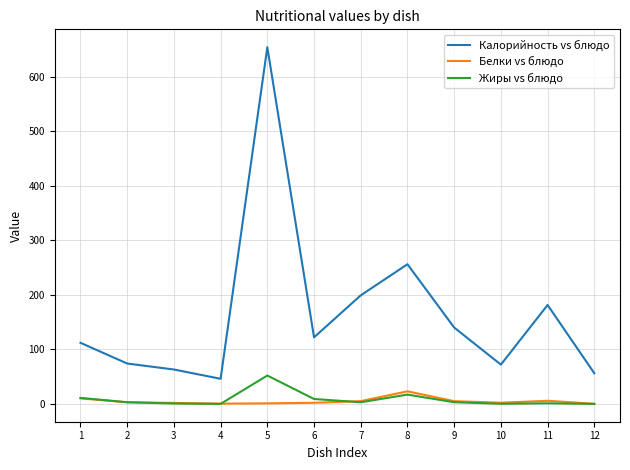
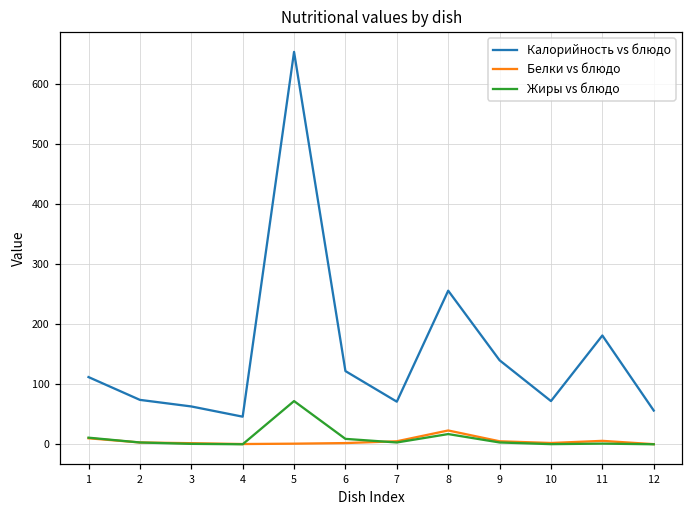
  {
    "Калорийность vs блюдо": {
      "1": 110,
      "2": 70,
      "3": 60,
      "4": 50,
      "5": 650,
      "6": 120,
-     "7": 200,
+     "7": 70,
      "8": 260,
      "9": 140,
      "10": 70,
      "11": 180,
      "12": 60
    },
    "Белки vs блюдо": {
      "5": 0,
      "6": 0,
      "8": 20
    },
    "Жиры vs блюдо": {
-     "5": 50,
+     "5": 70,
      "6": 10,
      "8": 20
    }
  }
